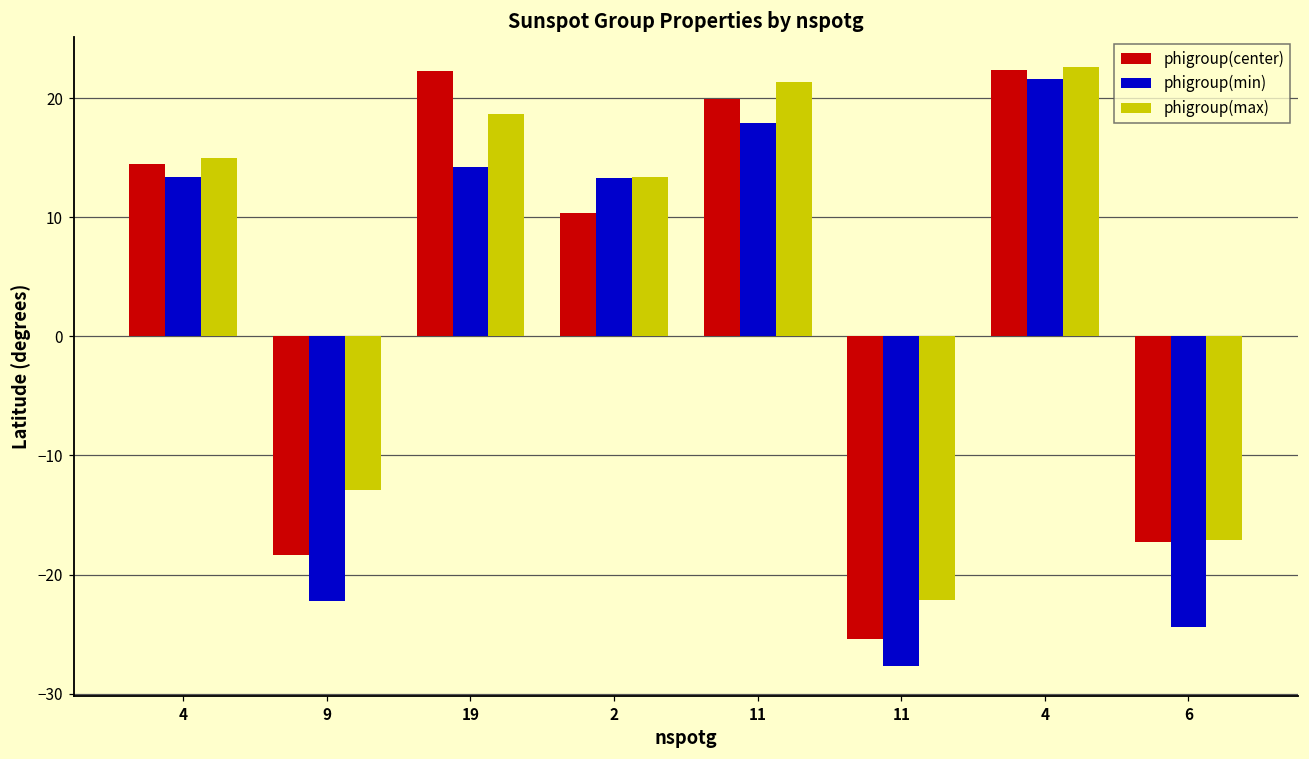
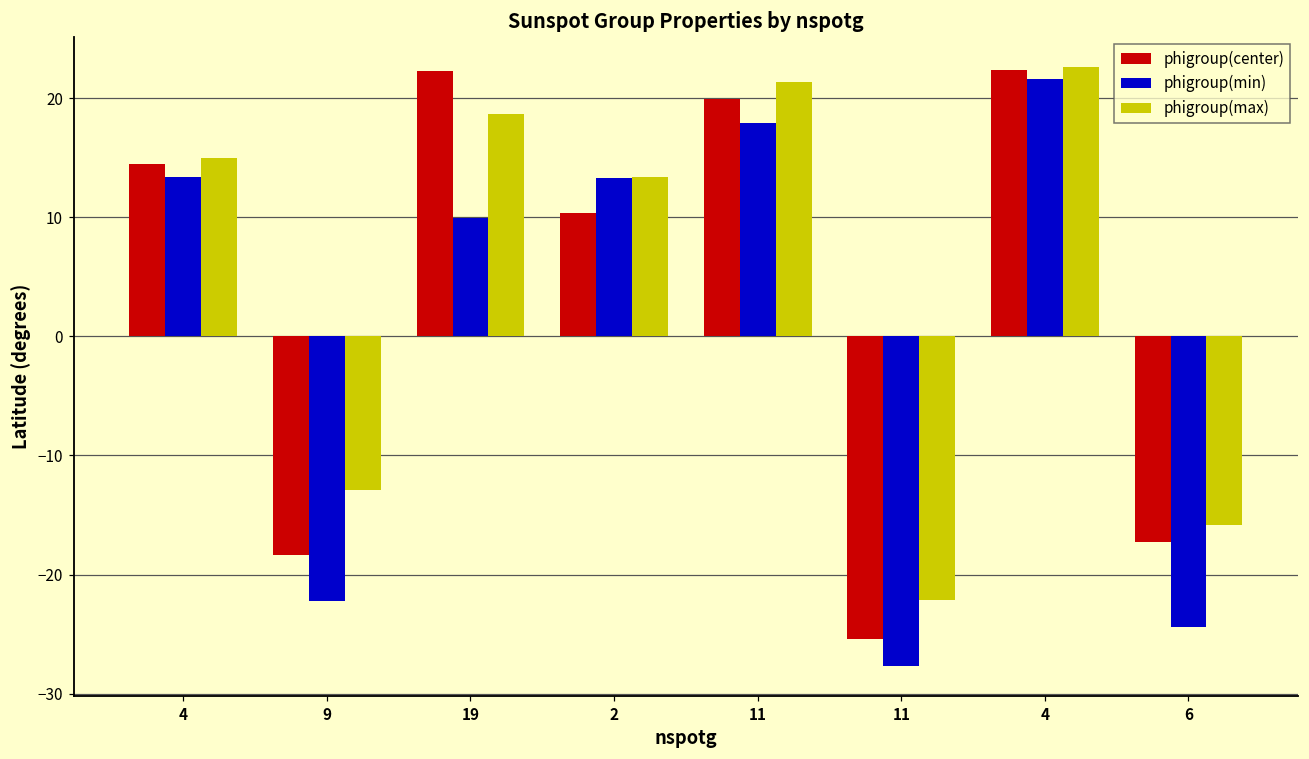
  {
    "phigroup(center)": {
      "9": -18.4,
      "19": 22.2,
      "2": 10.4,
      "6": -17.3
    },
    "phigroup(min)": {
      "9": -22.2,
-     "19": 14.2,
+     "19": 9.9,
      "2": 13.3,
      "6": -24.4
    },
    "phigroup(max)": {
      "9": -12.9,
      "19": 18.7,
      "2": 13.4,
-     "6": -17.1
+     "6": -15.9
    }
  }
